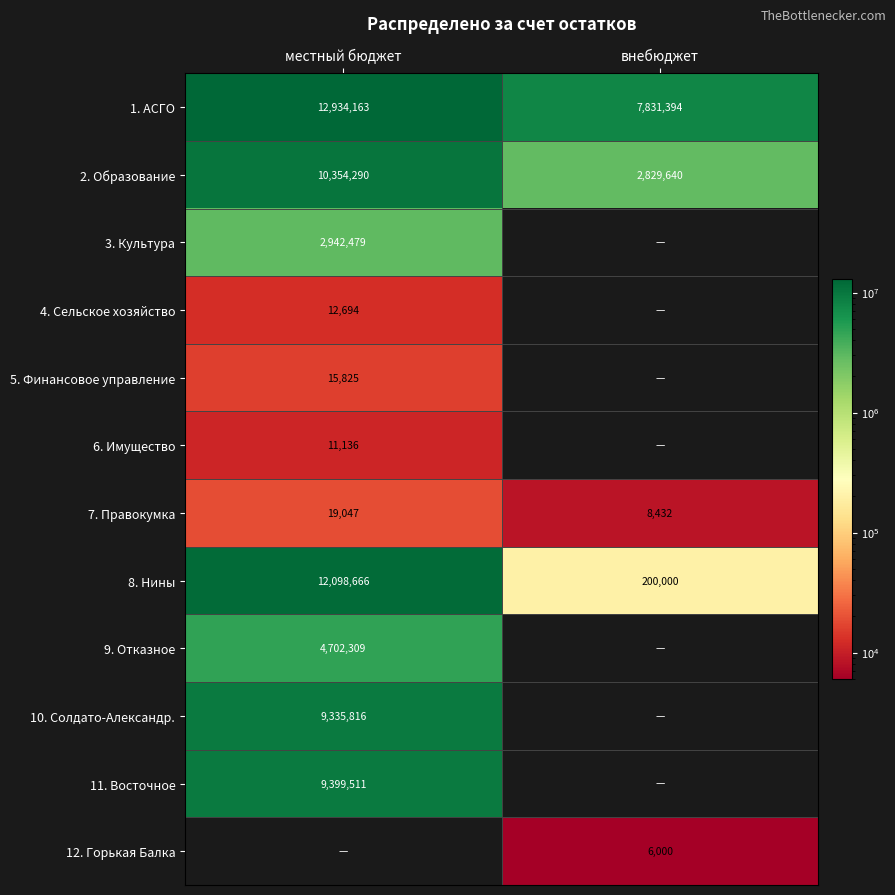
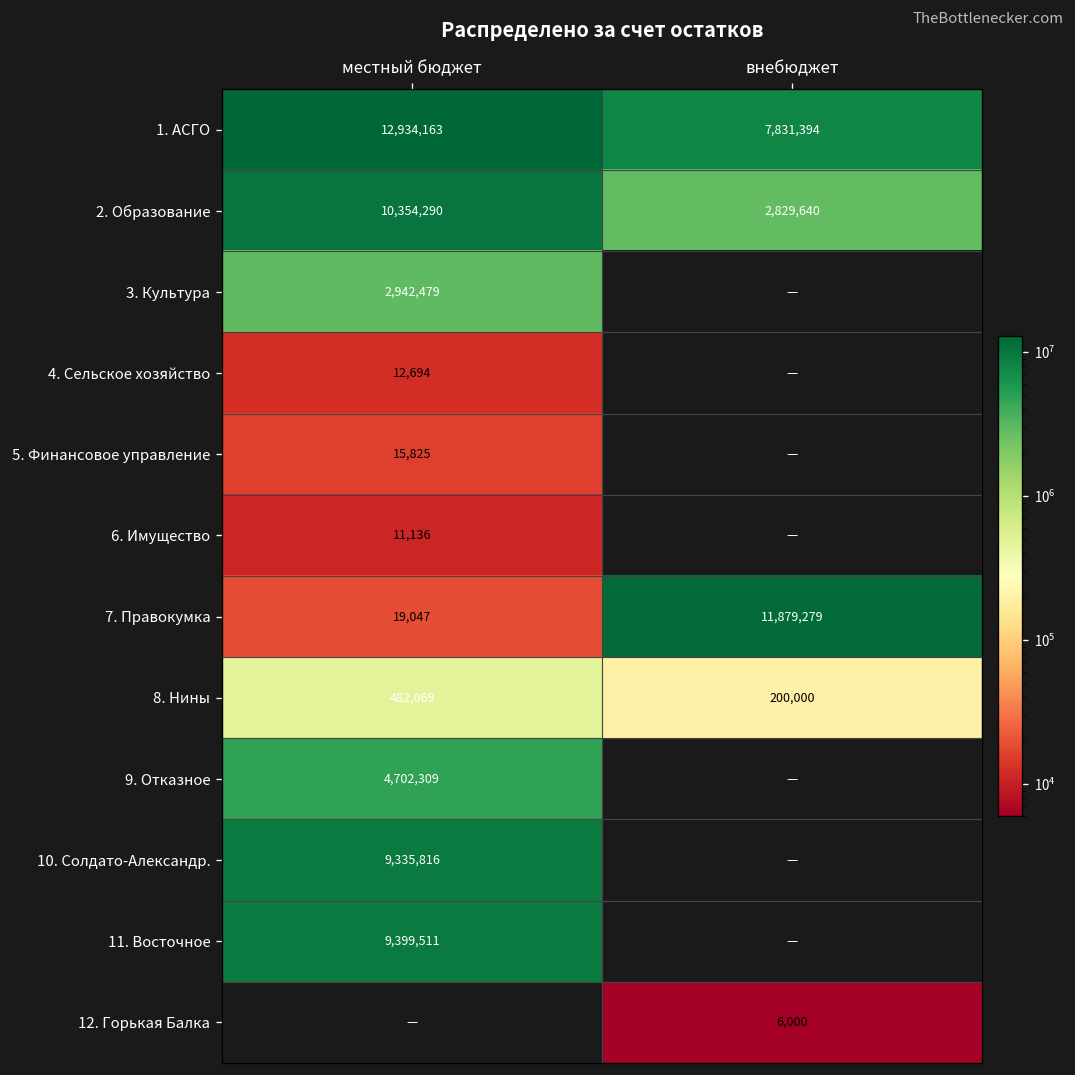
  {
    "1. АСГО": {
      "местный бюджет": "12,934,163",
      "внебюджет": "7,831,394"
    },
    "2. Образование": {
      "местный бюджет": "10,354,290",
      "внебюджет": "2,829,640"
    },
    "3. Культура": {
      "местный бюджет": "2,942,479"
    },
    "4. Сельское хозяйство": {
      "местный бюджет": "12,694"
    },
    "5. Финансовое управление": {
      "местный бюджет": "15,825"
    },
    "6. Имущество": {
      "местный бюджет": "11,136"
    },
    "7. Правокумка": {
      "местный бюджет": "19,047",
-     "внебюджет": "8,432"
+     "внебюджет": "11,879,279"
    },
    "8. Нины": {
-     "местный бюджет": "12,098,666",
+     "местный бюджет": "482,069",
      "внебюджет": "200,000"
    },
    "9. Отказное": {
      "местный бюджет": "4,702,309"
    },
    "10. Солдато-Александр.": {
      "местный бюджет": "9,335,816"
    },
    "11. Восточное": {
      "местный бюджет": "9,399,511"
    },
    "12. Горькая Балка": {
      "внебюджет": "6,000"
    }
  }
